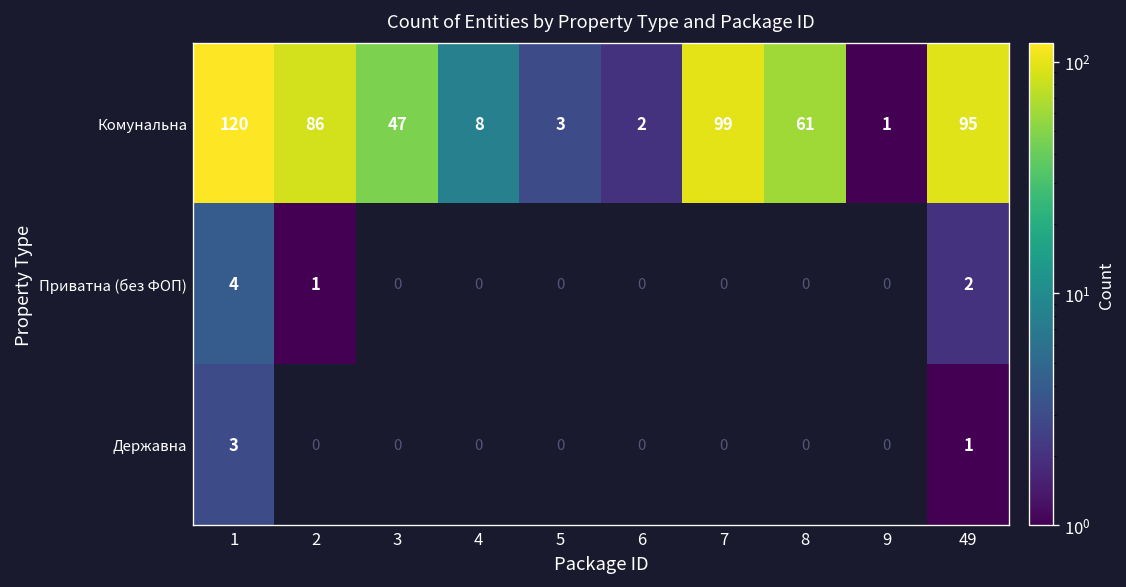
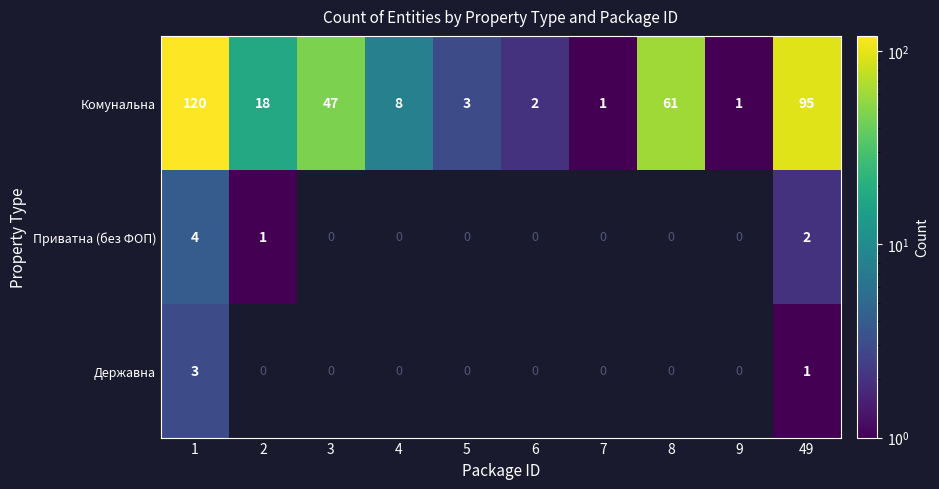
  {
    "Комунальна": {
      "1": 120,
-     "2": 86,
+     "2": 18,
      "3": 47,
      "4": 8,
      "5": 3,
      "6": 2,
-     "7": 99,
+     "7": 1,
      "8": 61,
      "9": 1,
      "49": 95
    },
    "Приватна (без ФОП)": {
      "1": 4,
      "2": 1,
      "49": 2
    },
    "Державна": {
      "1": 3,
      "49": 1
    }
  }
